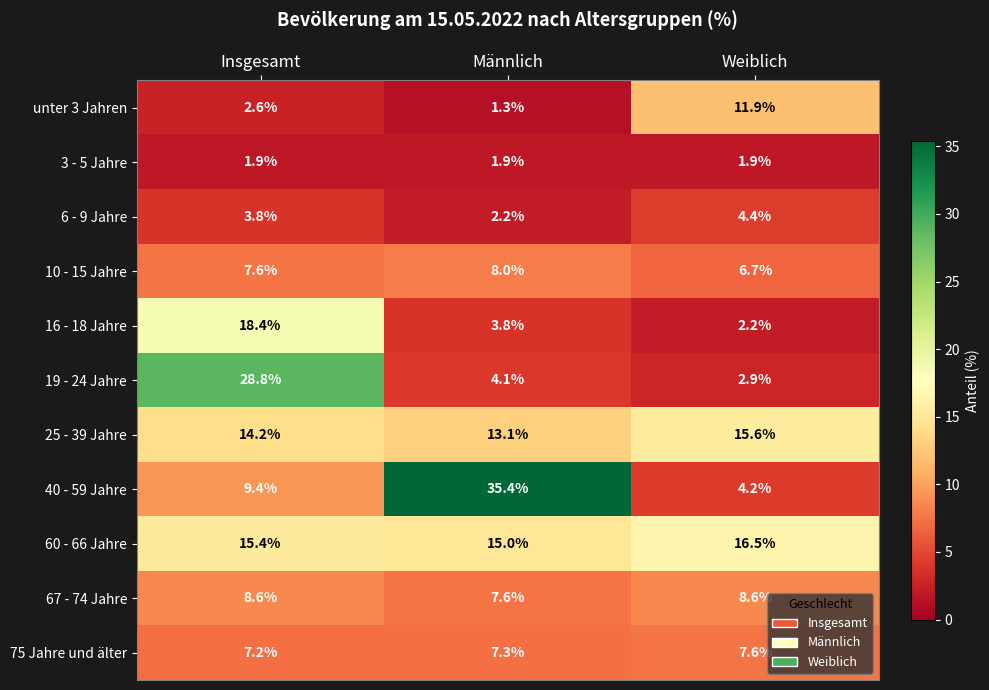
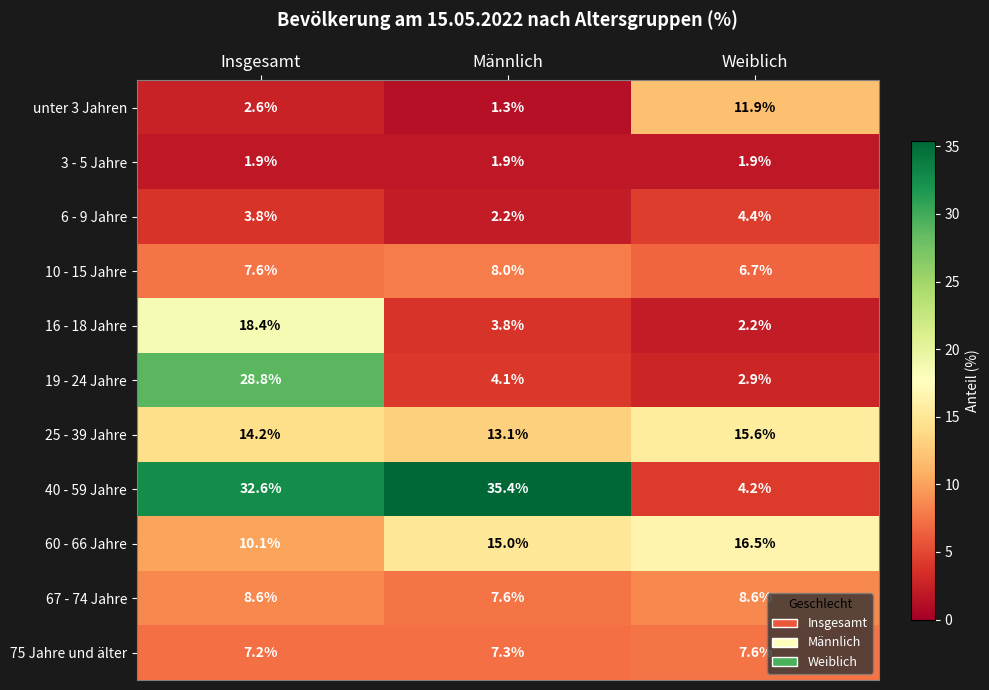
  {
    "unter 3 Jahren": {
      "Insgesamt": "2.6%",
      "Männlich": "1.3%",
      "Weiblich": "11.9%"
    },
    "3 - 5 Jahre": {
      "Insgesamt": "1.9%",
      "Männlich": "1.9%",
      "Weiblich": "1.9%"
    },
    "6 - 9 Jahre": {
      "Insgesamt": "3.8%",
      "Männlich": "2.2%",
      "Weiblich": "4.4%"
    },
    "10 - 15 Jahre": {
      "Insgesamt": "7.6%",
      "Männlich": "8.0%",
      "Weiblich": "6.7%"
    },
    "16 - 18 Jahre": {
      "Insgesamt": "18.4%",
      "Männlich": "3.8%",
      "Weiblich": "2.2%"
    },
    "19 - 24 Jahre": {
      "Insgesamt": "28.8%",
      "Männlich": "4.1%",
      "Weiblich": "2.9%"
    },
    "25 - 39 Jahre": {
      "Insgesamt": "14.2%",
      "Männlich": "13.1%",
      "Weiblich": "15.6%"
    },
    "40 - 59 Jahre": {
-     "Insgesamt": "9.4%",
+     "Insgesamt": "32.6%",
      "Männlich": "35.4%",
      "Weiblich": "4.2%"
    },
    "60 - 66 Jahre": {
-     "Insgesamt": "15.4%",
+     "Insgesamt": "10.1%",
      "Männlich": "15.0%",
      "Weiblich": "16.5%"
    },
    "67 - 74 Jahre": {
      "Insgesamt": "8.6%",
      "Männlich": "7.6%"
    },
    "75 Jahre und älter": {
      "Insgesamt": "7.2%",
      "Männlich": "7.3%"
    }
  }
